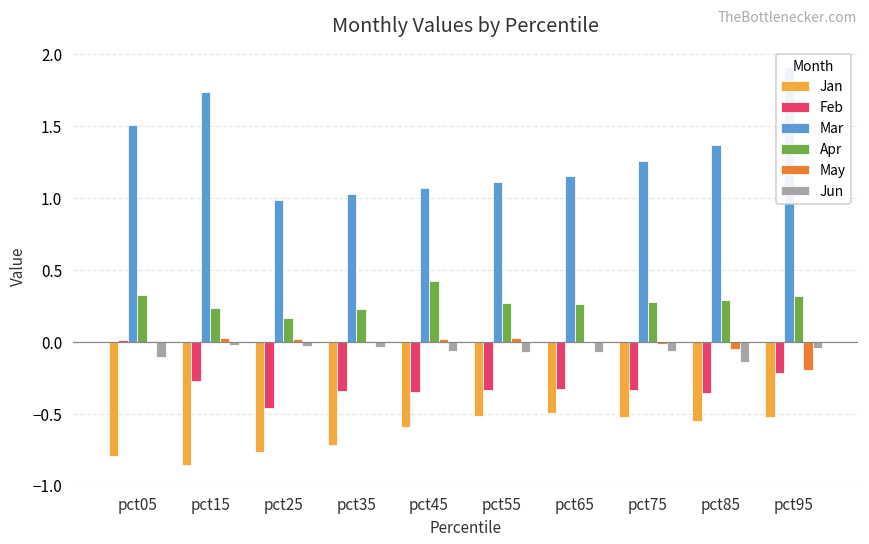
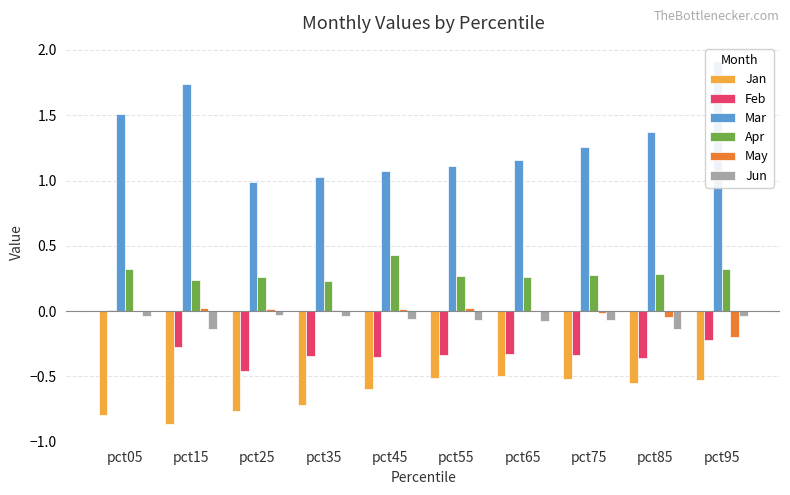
  {
    "Feb": {
      "pct15": -0.27,
      "pct25": -0.46,
      "pct35": -0.35,
      "pct45": -0.35,
      "pct55": -0.34,
      "pct65": -0.33,
      "pct75": -0.33,
      "pct85": -0.36,
      "pct95": -0.22
    },
    "Mar": {
      "pct05": 1.51,
      "pct15": 1.74,
      "pct25": 0.99,
      "pct35": 1.03,
      "pct45": 1.07,
      "pct55": 1.11,
      "pct65": 1.16,
      "pct75": 1.26,
      "pct85": 1.37
    },
    "Apr": {
      "pct05": 0.33,
      "pct15": 0.24,
-     "pct25": 0.17,
+     "pct25": 0.26,
      "pct35": 0.23,
      "pct45": 0.43,
      "pct55": 0.27,
      "pct65": 0.26,
      "pct75": 0.27,
      "pct85": 0.29,
      "pct95": 0.32
    },
    "Jun": {
-     "pct05": -0.10,
-     "pct15": -0.02,
+     "pct05": -0.04,
+     "pct15": -0.14,
      "pct25": -0.03,
      "pct35": -0.04,
      "pct45": -0.06,
      "pct55": -0.07,
      "pct65": -0.07,
      "pct75": -0.07,
      "pct85": -0.14,
      "pct95": -0.04
    }
  }
